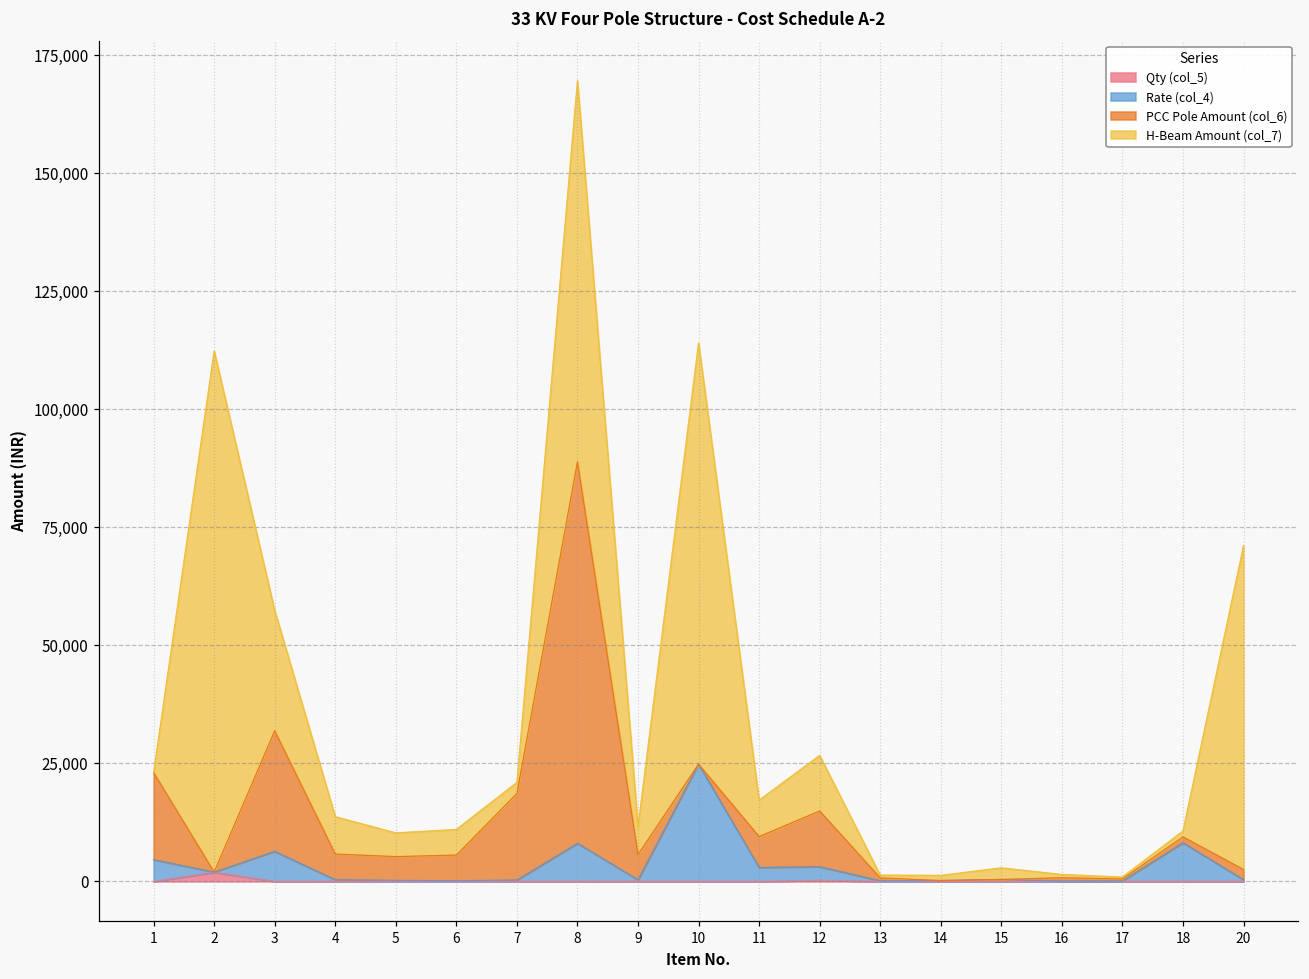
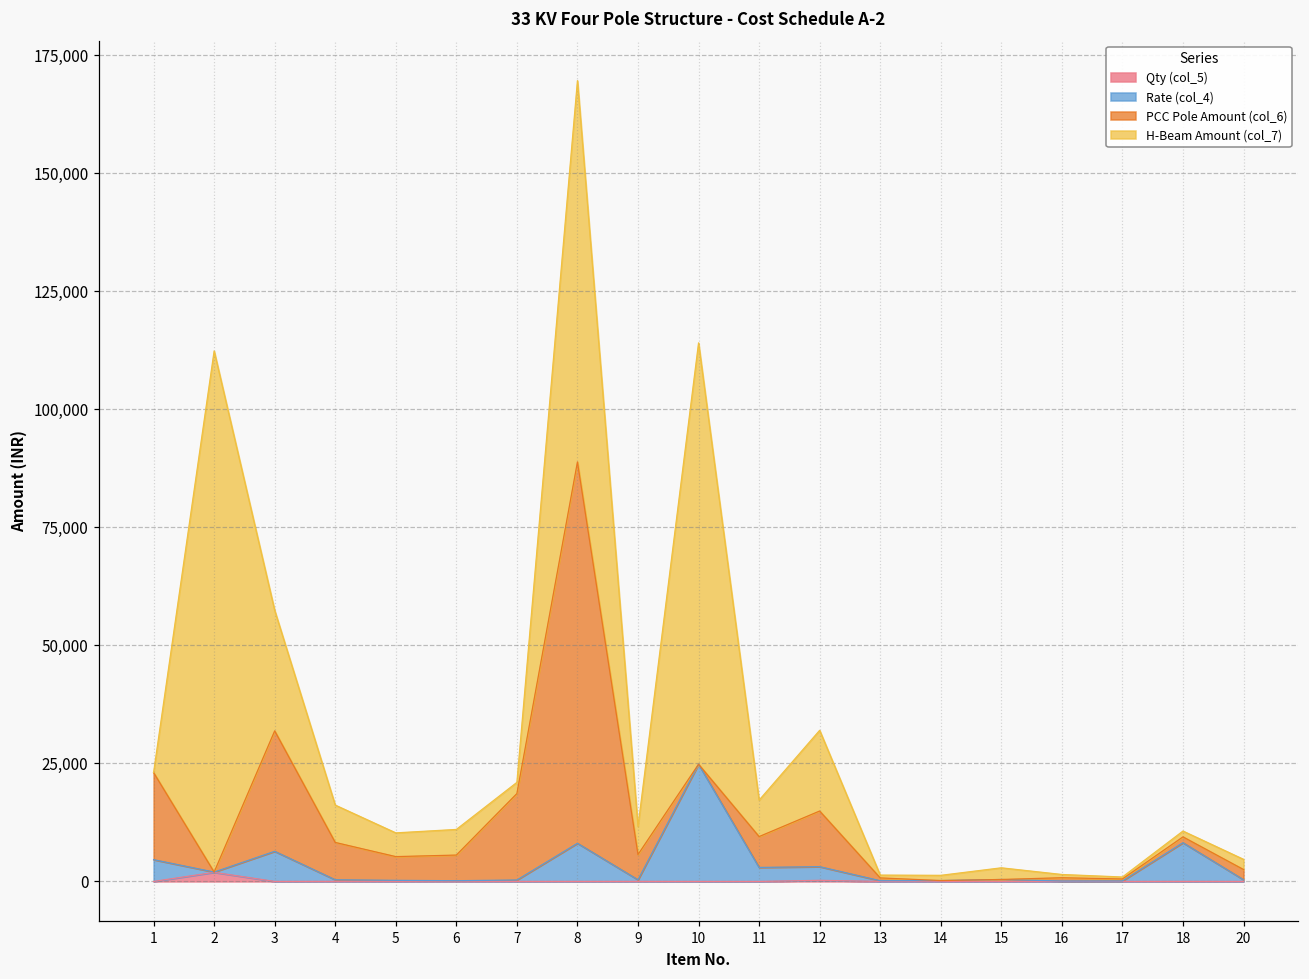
  {
    "Qty (col_5)": {
      "1": "0",
      "3": "0",
      "8": "0",
      "10": "0",
      "11": "0",
      "12": "0",
      "18": "0"
    },
    "Rate (col_4)": {
      "1": "5,000",
      "3": "6,000",
      "8": "8,000",
      "11": "3,000",
      "12": "3,000",
      "18": "8,000"
    },
    "PCC Pole Amount (col_6)": {
      "3": "26,000",
-     "4": "5,000",
+     "4": "8,000",
      "5": "5,000",
      "6": "5,000",
      "7": "18,000",
      "8": "81,000",
      "9": "5,000",
      "11": "7,000",
      "12": "12,000",
      "13": "1,000",
      "16": "1,000",
      "18": "1,000",
      "20": "2,000"
    },
    "H-Beam Amount (col_7)": {
      "2": "110,000",
      "3": "26,000",
      "4": "8,000",
      "5": "5,000",
      "6": "5,000",
      "7": "2,000",
      "8": "81,000",
      "9": "6,000",
      "10": "89,000",
      "11": "8,000",
-     "12": "12,000",
+     "12": "17,000",
      "13": "1,000",
      "14": "1,000",
      "15": "2,000",
      "16": "1,000",
      "18": "1,000",
-     "20": "69,000"
+     "20": "2,000"
    }
  }
